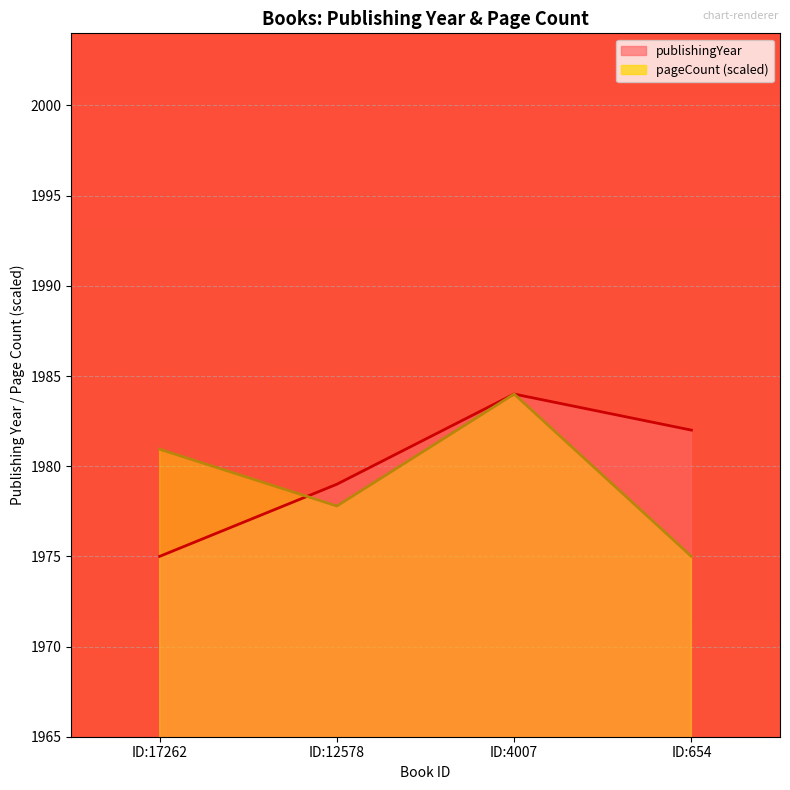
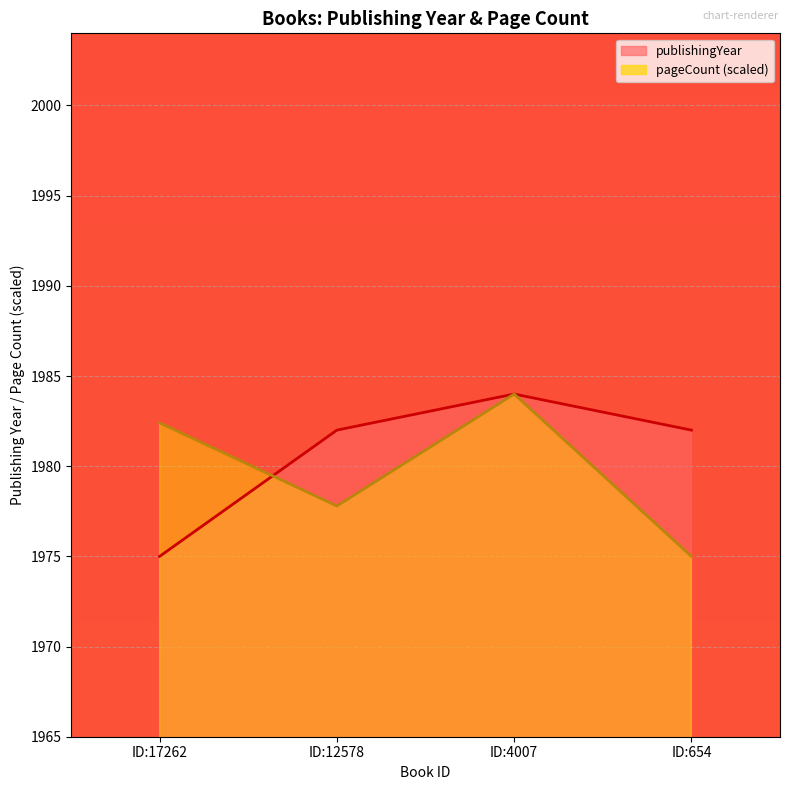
  {
    "publishingYear": {
      "ID:17262": 1975,
-     "ID:12578": 1979,
+     "ID:12578": 1982,
      "ID:654": 1982
    },
    "pageCount (scaled)": {
-     "ID:17262": 1980.9,
+     "ID:17262": 1982.4,
      "ID:12578": 1977.8,
      "ID:654": 1975.0
    }
  }
